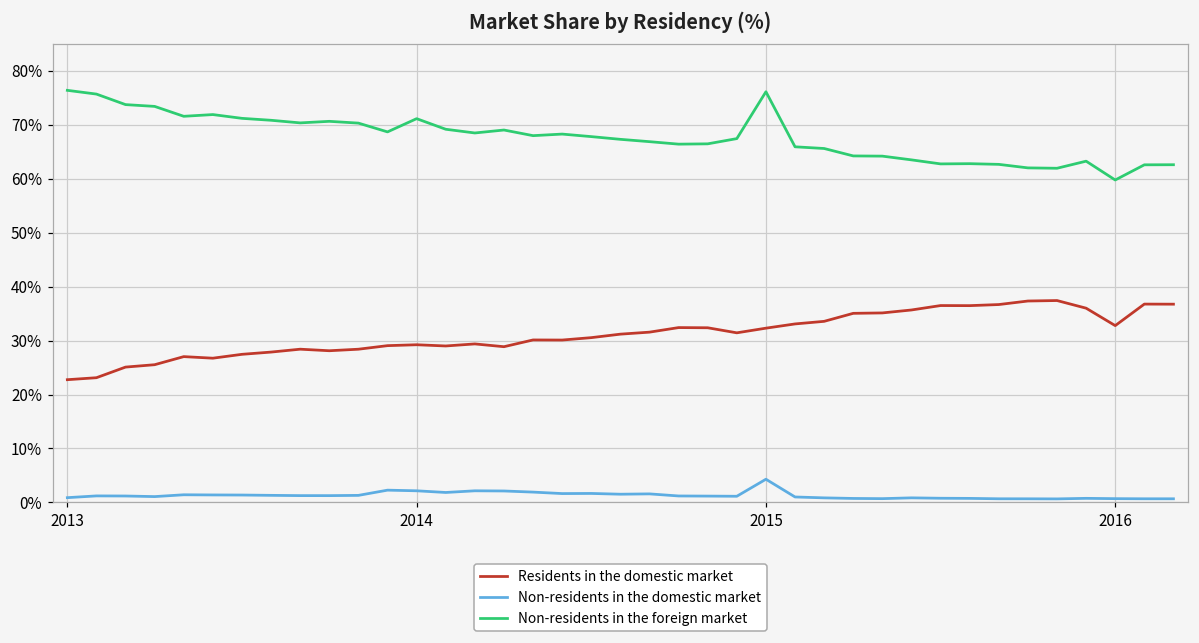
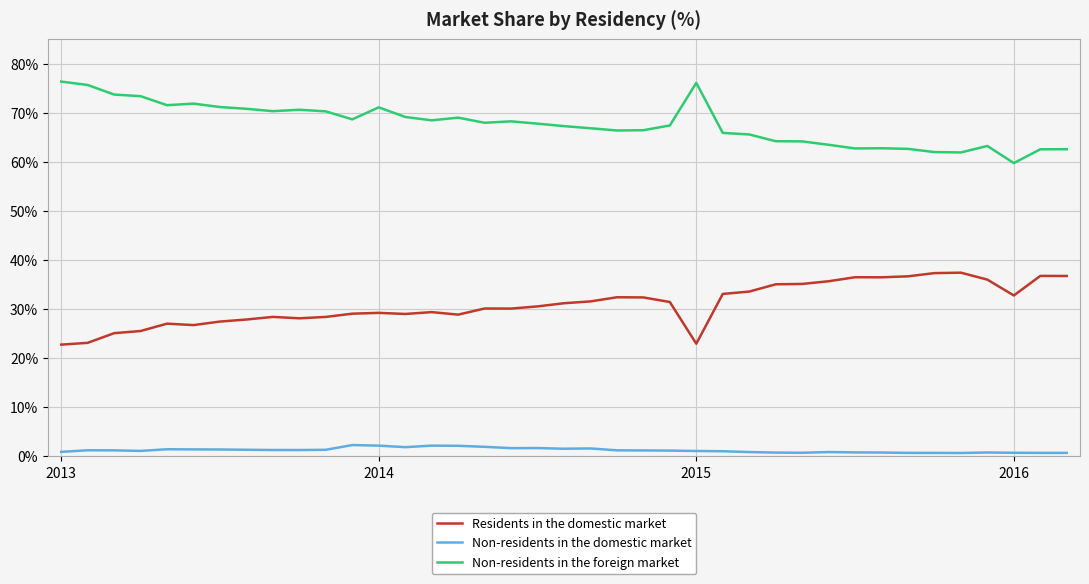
  {
    "Residents in the domestic market": {
      "2013": "23%",
      "2014": "29%",
-     "2015": "32%",
+     "2015": "23%",
      "2016": "33%"
    },
    "Non-residents in the domestic market": {
      "2013": "1%",
      "2014": "2%",
-     "2015": "4%",
+     "2015": "1%",
      "2016": "1%"
    },
    "Non-residents in the foreign market": {
      "2013": "76%",
      "2014": "71%",
      "2015": "76%",
      "2016": "60%"
    }
  }
